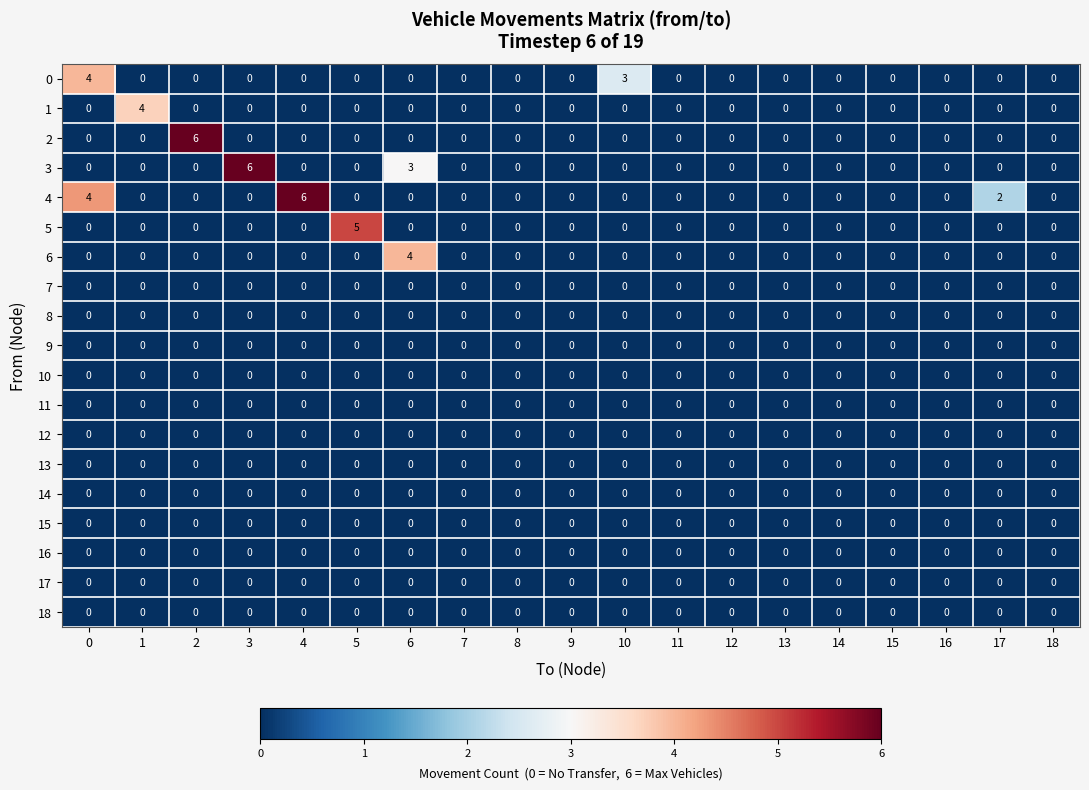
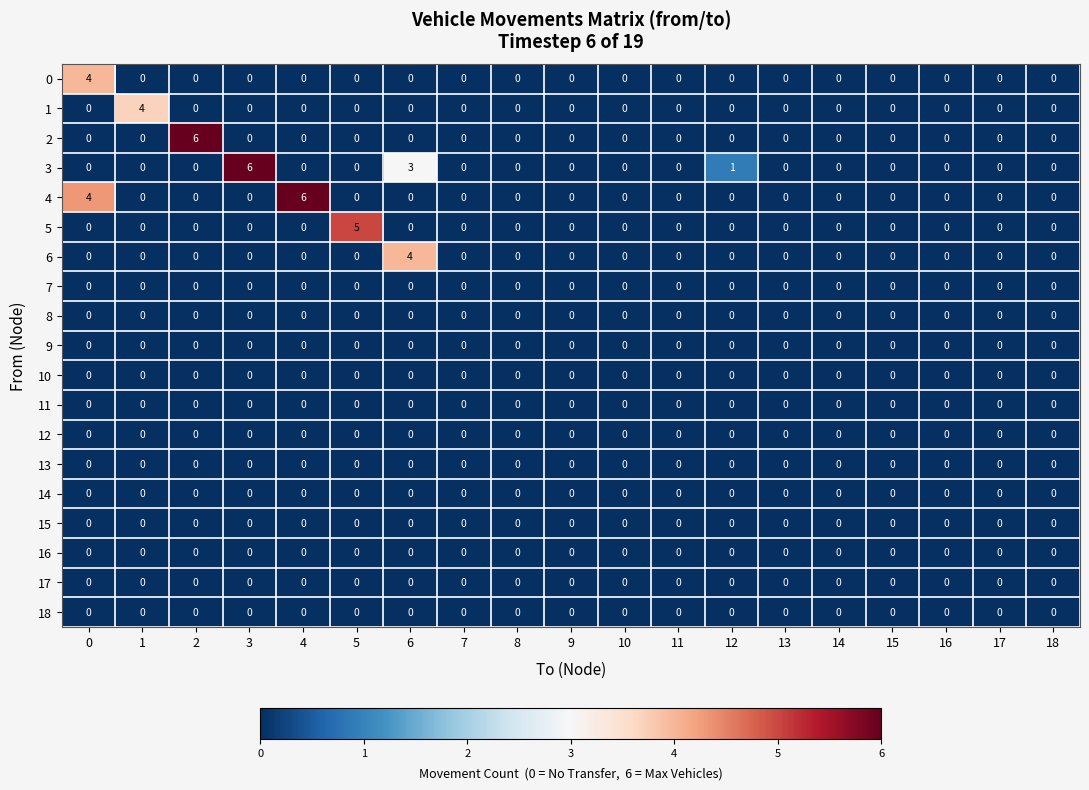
  {
    "0": {
      "0": 4,
      "1": 0,
      "2": 0,
      "3": 0,
      "4": 0,
      "5": 0,
      "6": 0,
      "7": 0,
      "8": 0,
      "9": 0,
-     "10": 3,
+     "10": 0,
      "11": 0,
      "12": 0,
      "13": 0,
      "14": 0,
      "15": 0,
      "16": 0,
      "17": 0,
      "18": 0
    },
    "3": {
      "0": 0,
      "1": 0,
      "2": 0,
      "3": 6,
      "4": 0,
      "5": 0,
      "6": 3,
      "7": 0,
      "8": 0,
      "9": 0,
      "10": 0,
      "11": 0,
-     "12": 0,
+     "12": 1,
      "13": 0,
      "14": 0,
      "15": 0,
      "16": 0,
      "17": 0,
      "18": 0
    },
    "4": {
      "0": 4,
      "1": 0,
      "2": 0,
      "3": 0,
      "4": 6,
      "5": 0,
      "6": 0,
      "7": 0,
      "8": 0,
      "9": 0,
      "10": 0,
      "11": 0,
      "12": 0,
      "13": 0,
      "14": 0,
      "15": 0,
      "16": 0,
-     "17": 2,
+     "17": 0,
      "18": 0
    }
  }
